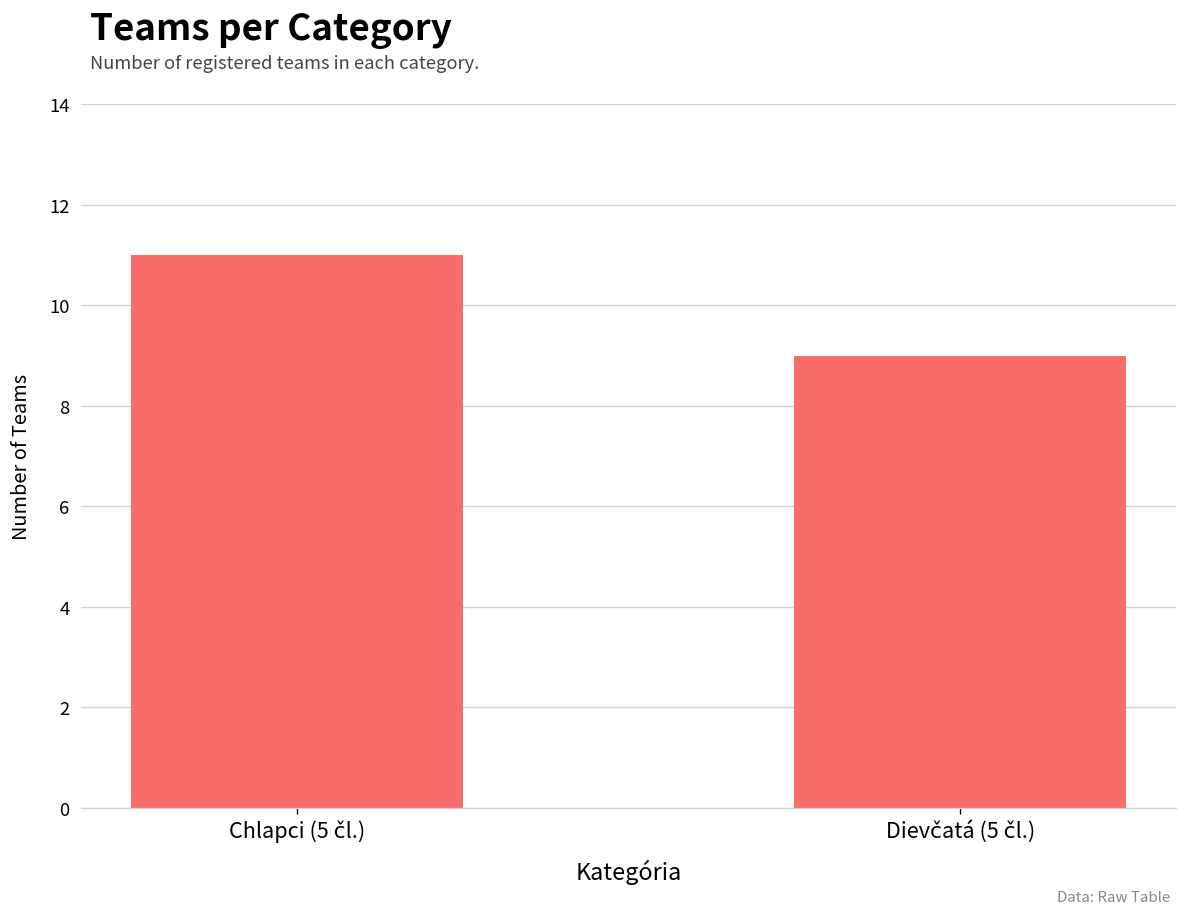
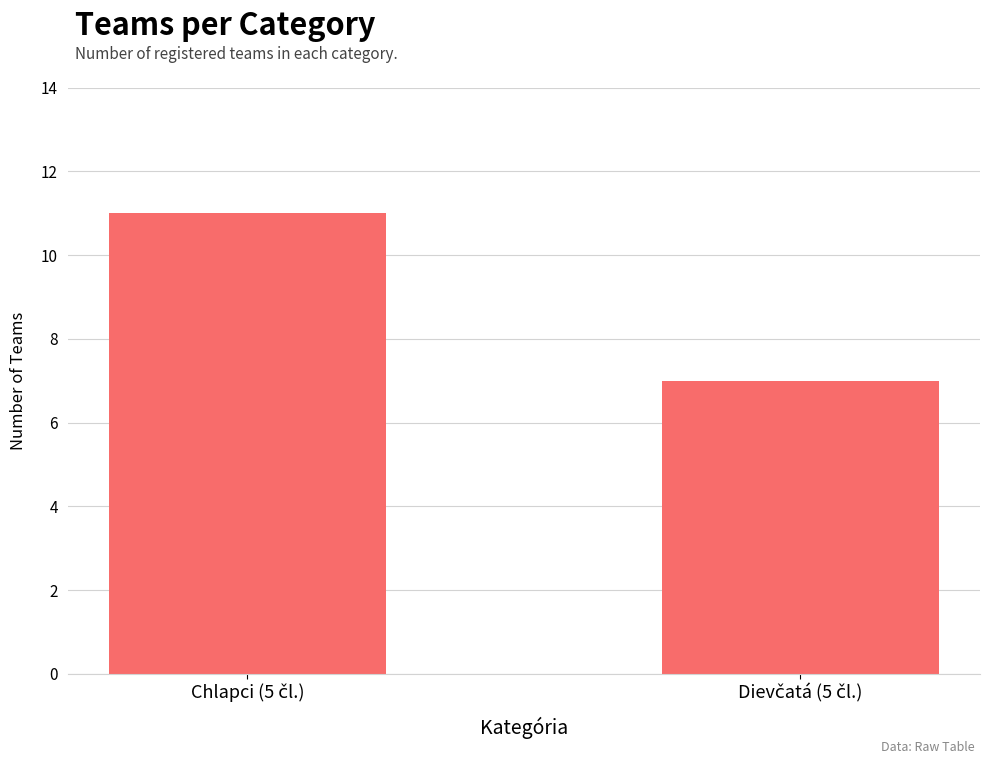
  {
    "Chlapci (5 čl.)": 11,
-   "Dievčatá (5 čl.)": 9
+   "Dievčatá (5 čl.)": 7
  }
